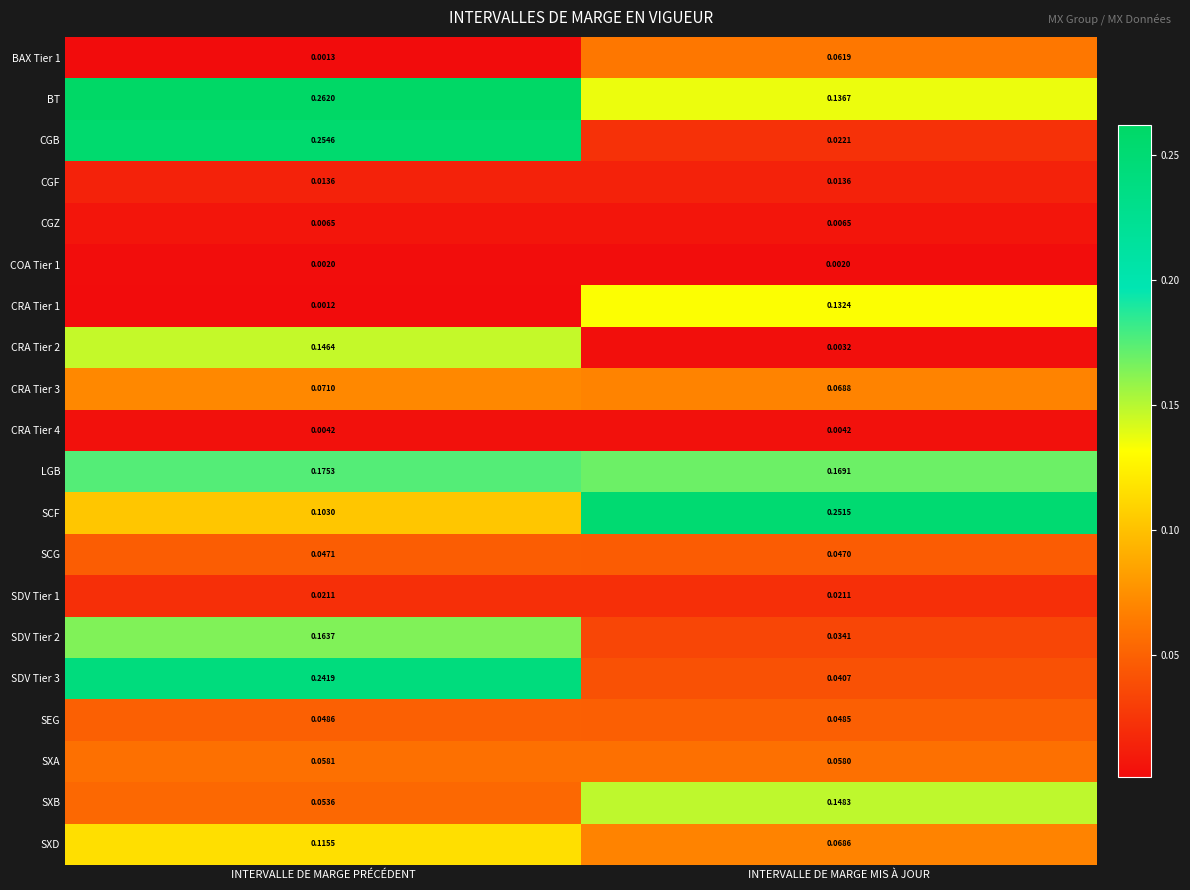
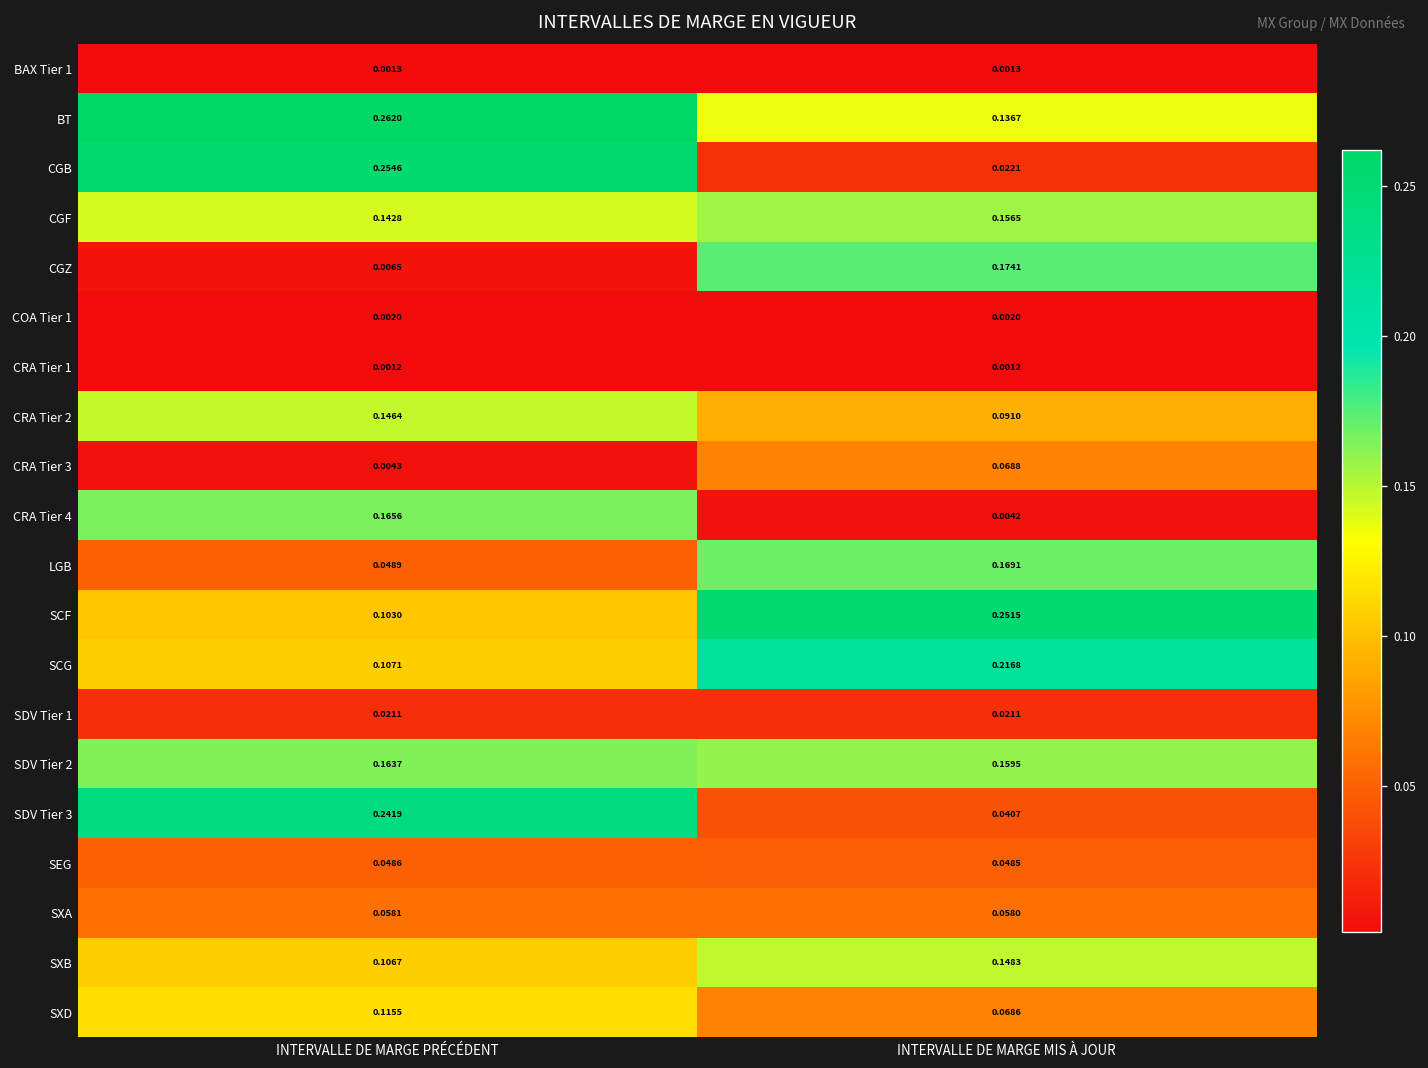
  {
    "BAX Tier 1": {
      "INTERVALLE DE MARGE PRÉCÉDENT": 0.0013,
-     "INTERVALLE DE MARGE MIS À JOUR": 0.0619
+     "INTERVALLE DE MARGE MIS À JOUR": 0.0013
    },
    "BT": {
      "INTERVALLE DE MARGE PRÉCÉDENT": 0.2620,
      "INTERVALLE DE MARGE MIS À JOUR": 0.1367
    },
    "CGB": {
      "INTERVALLE DE MARGE PRÉCÉDENT": 0.2546,
      "INTERVALLE DE MARGE MIS À JOUR": 0.0221
    },
    "CGF": {
-     "INTERVALLE DE MARGE PRÉCÉDENT": 0.0136,
-     "INTERVALLE DE MARGE MIS À JOUR": 0.0136
+     "INTERVALLE DE MARGE PRÉCÉDENT": 0.1428,
+     "INTERVALLE DE MARGE MIS À JOUR": 0.1565
    },
    "CGZ": {
      "INTERVALLE DE MARGE PRÉCÉDENT": 0.0065,
-     "INTERVALLE DE MARGE MIS À JOUR": 0.0065
+     "INTERVALLE DE MARGE MIS À JOUR": 0.1741
    },
    "COA Tier 1": {
      "INTERVALLE DE MARGE PRÉCÉDENT": 0.0020,
      "INTERVALLE DE MARGE MIS À JOUR": 0.0020
    },
    "CRA Tier 1": {
      "INTERVALLE DE MARGE PRÉCÉDENT": 0.0012,
-     "INTERVALLE DE MARGE MIS À JOUR": 0.1324
+     "INTERVALLE DE MARGE MIS À JOUR": 0.0012
    },
    "CRA Tier 2": {
      "INTERVALLE DE MARGE PRÉCÉDENT": 0.1464,
-     "INTERVALLE DE MARGE MIS À JOUR": 0.0032
+     "INTERVALLE DE MARGE MIS À JOUR": 0.0910
    },
    "CRA Tier 3": {
-     "INTERVALLE DE MARGE PRÉCÉDENT": 0.0710,
+     "INTERVALLE DE MARGE PRÉCÉDENT": 0.0043,
      "INTERVALLE DE MARGE MIS À JOUR": 0.0688
    },
    "CRA Tier 4": {
-     "INTERVALLE DE MARGE PRÉCÉDENT": 0.0042,
+     "INTERVALLE DE MARGE PRÉCÉDENT": 0.1656,
      "INTERVALLE DE MARGE MIS À JOUR": 0.0042
    },
    "LGB": {
-     "INTERVALLE DE MARGE PRÉCÉDENT": 0.1753,
+     "INTERVALLE DE MARGE PRÉCÉDENT": 0.0489,
      "INTERVALLE DE MARGE MIS À JOUR": 0.1691
    },
    "SCF": {
      "INTERVALLE DE MARGE PRÉCÉDENT": 0.1030,
      "INTERVALLE DE MARGE MIS À JOUR": 0.2515
    },
    "SCG": {
-     "INTERVALLE DE MARGE PRÉCÉDENT": 0.0471,
-     "INTERVALLE DE MARGE MIS À JOUR": 0.0470
+     "INTERVALLE DE MARGE PRÉCÉDENT": 0.1071,
+     "INTERVALLE DE MARGE MIS À JOUR": 0.2168
    },
    "SDV Tier 1": {
      "INTERVALLE DE MARGE PRÉCÉDENT": 0.0211,
      "INTERVALLE DE MARGE MIS À JOUR": 0.0211
    },
    "SDV Tier 2": {
      "INTERVALLE DE MARGE PRÉCÉDENT": 0.1637,
-     "INTERVALLE DE MARGE MIS À JOUR": 0.0341
+     "INTERVALLE DE MARGE MIS À JOUR": 0.1595
    },
    "SDV Tier 3": {
      "INTERVALLE DE MARGE PRÉCÉDENT": 0.2419,
      "INTERVALLE DE MARGE MIS À JOUR": 0.0407
    },
    "SEG": {
      "INTERVALLE DE MARGE PRÉCÉDENT": 0.0486,
      "INTERVALLE DE MARGE MIS À JOUR": 0.0485
    },
    "SXA": {
      "INTERVALLE DE MARGE PRÉCÉDENT": 0.0581,
      "INTERVALLE DE MARGE MIS À JOUR": 0.0580
    },
    "SXB": {
-     "INTERVALLE DE MARGE PRÉCÉDENT": 0.0536,
+     "INTERVALLE DE MARGE PRÉCÉDENT": 0.1067,
      "INTERVALLE DE MARGE MIS À JOUR": 0.1483
    },
    "SXD": {
      "INTERVALLE DE MARGE PRÉCÉDENT": 0.1155,
      "INTERVALLE DE MARGE MIS À JOUR": 0.0686
    }
  }
